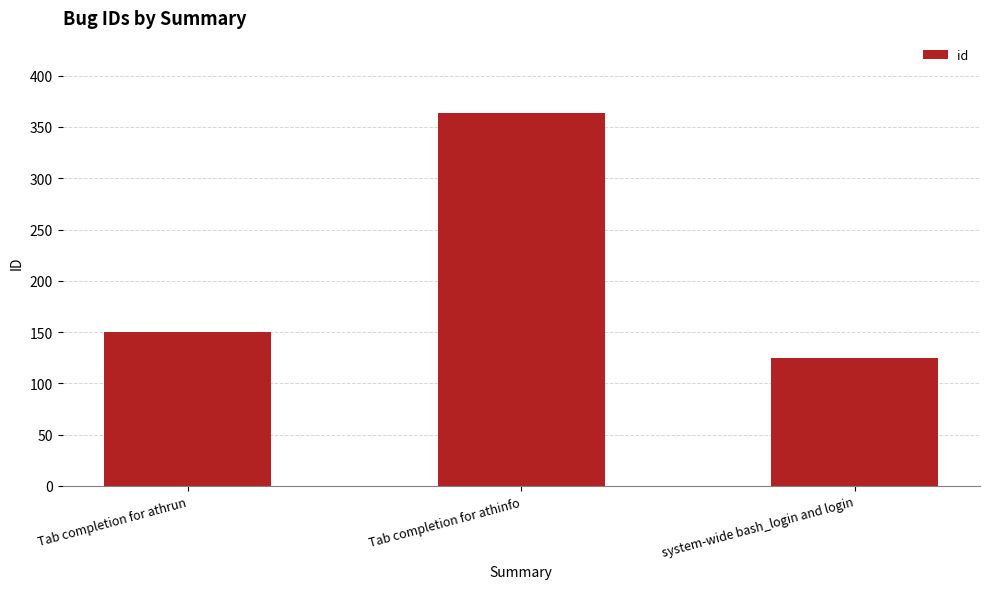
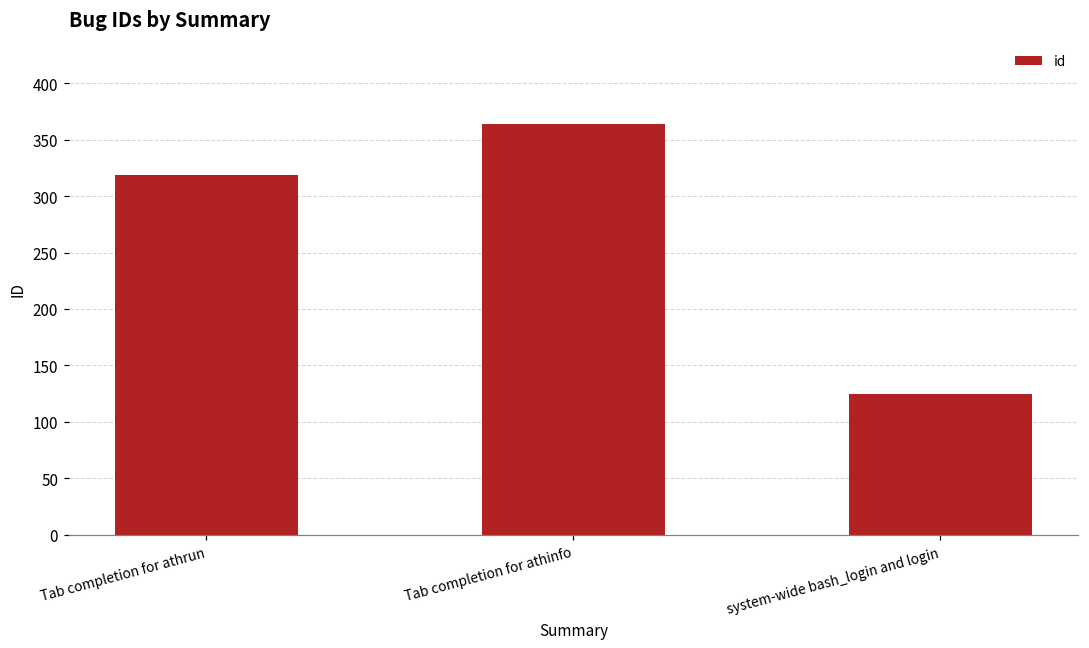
  {
-   "Tab completion for athrun": 150,
+   "Tab completion for athrun": 319,
    "Tab completion for athinfo": 364,
    "system-wide bash_login and login": 125
  }
